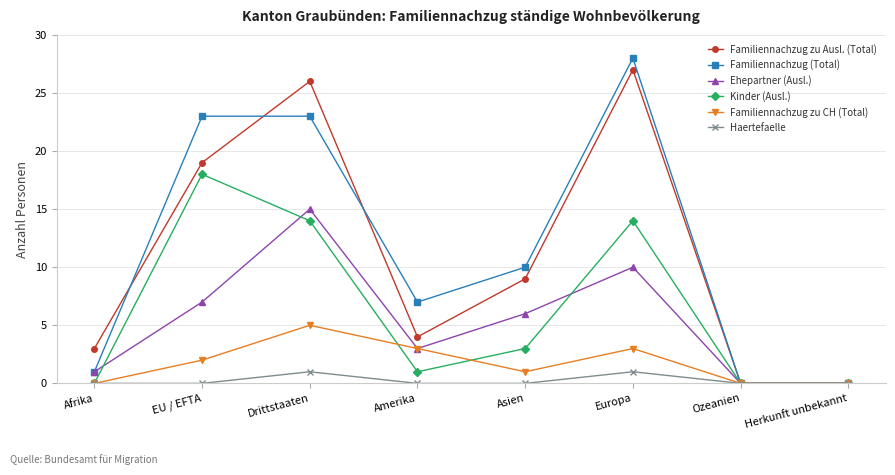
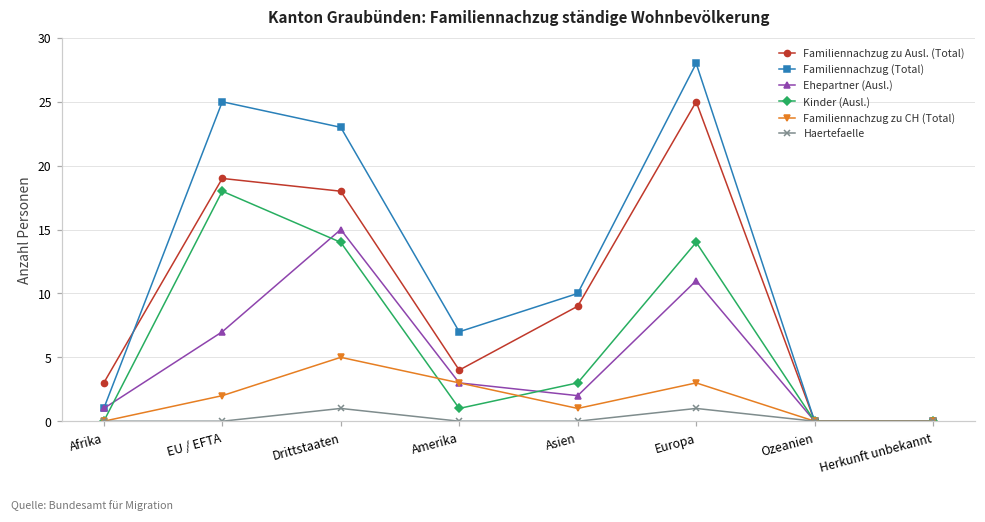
  {
    "Familiennachzug zu Ausl. (Total)": {
      "Afrika": 3,
      "EU / EFTA": 19,
-     "Drittstaaten": 26,
+     "Drittstaaten": 18,
      "Amerika": 4,
      "Asien": 9,
-     "Europa": 27
+     "Europa": 25
    },
    "Familiennachzug (Total)": {
-     "EU / EFTA": 23,
+     "EU / EFTA": 25,
      "Drittstaaten": 23,
      "Amerika": 7,
      "Asien": 10,
      "Europa": 28
    },
    "Ehepartner (Ausl.)": {
      "EU / EFTA": 7,
      "Drittstaaten": 15,
-     "Asien": 6,
-     "Europa": 10
+     "Asien": 2,
+     "Europa": 11
    },
    "Kinder (Ausl.)": {
      "EU / EFTA": 18,
      "Drittstaaten": 14,
      "Amerika": 1,
      "Asien": 3,
      "Europa": 14
    },
    "Familiennachzug zu CH (Total)": {
      "EU / EFTA": 2,
      "Drittstaaten": 5,
      "Asien": 1,
      "Europa": 3
    },
    "Haertefaelle": {
      "EU / EFTA": 0,
      "Drittstaaten": 1,
      "Amerika": 0,
      "Asien": 0,
      "Europa": 1
    }
  }
